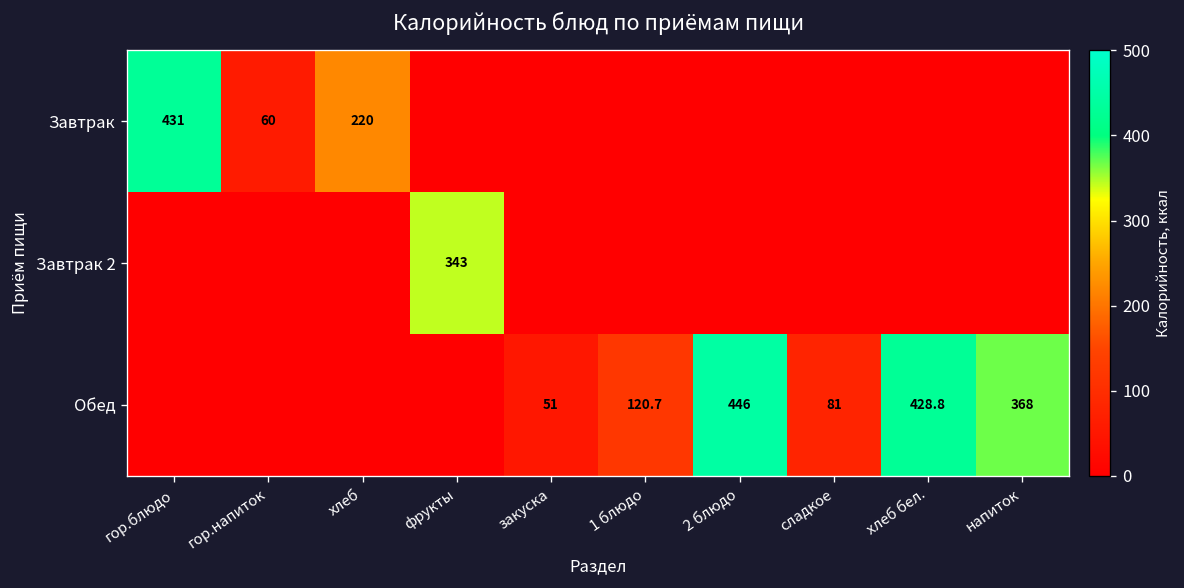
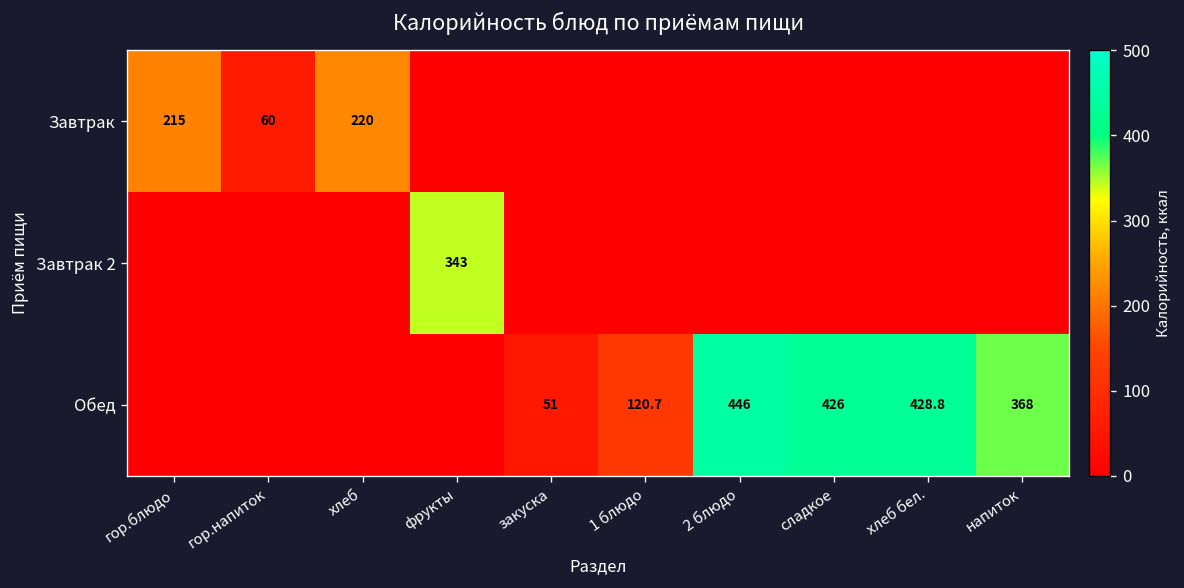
  {
    "Завтрак": {
-     "гор.блюдо": 431,
+     "гор.блюдо": 215,
      "гор.напиток": 60,
      "хлеб": 220
    },
    "Завтрак 2": {
      "фрукты": 343
    },
    "Обед": {
      "закуска": 51,
      "1 блюдо": 120.7,
      "2 блюдо": 446,
-     "сладкое": 81,
+     "сладкое": 426,
      "хлеб бел.": 428.8,
      "напиток": 368
    }
  }
